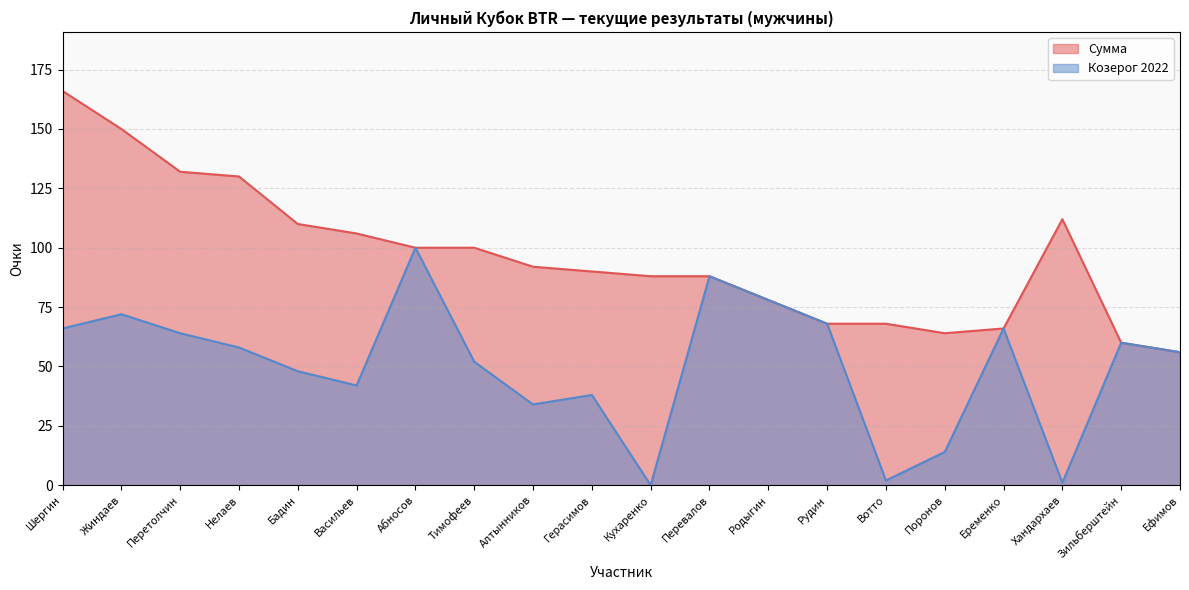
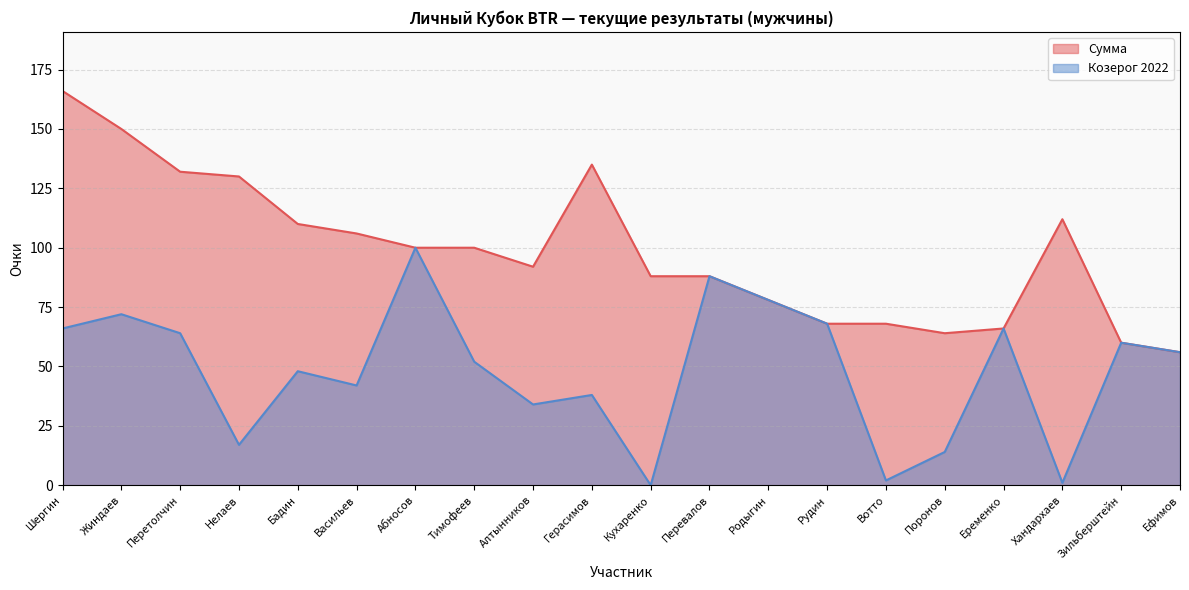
  {
    "Сумма": {
      "Шергин": 166,
      "Жиндаев": 150,
      "Перетолчин": 132,
      "Нелаев": 130,
      "Бадин": 110,
      "Васильев": 106,
      "Тимофеев": 100,
      "Алтынников": 92,
-     "Герасимов": 90,
+     "Герасимов": 135,
      "Кухаренко": 88,
      "Вотто": 68,
      "Поронов": 64,
      "Хандархаев": 112
    },
    "Козерог 2022": {
      "Шергин": 66,
      "Жиндаев": 72,
      "Перетолчин": 64,
-     "Нелаев": 58,
+     "Нелаев": 17,
      "Бадин": 48,
      "Васильев": 42,
      "Тимофеев": 52,
      "Алтынников": 34,
      "Герасимов": 38,
      "Кухаренко": 0,
      "Вотто": 2,
      "Поронов": 14,
      "Хандархаев": 1
    }
  }
